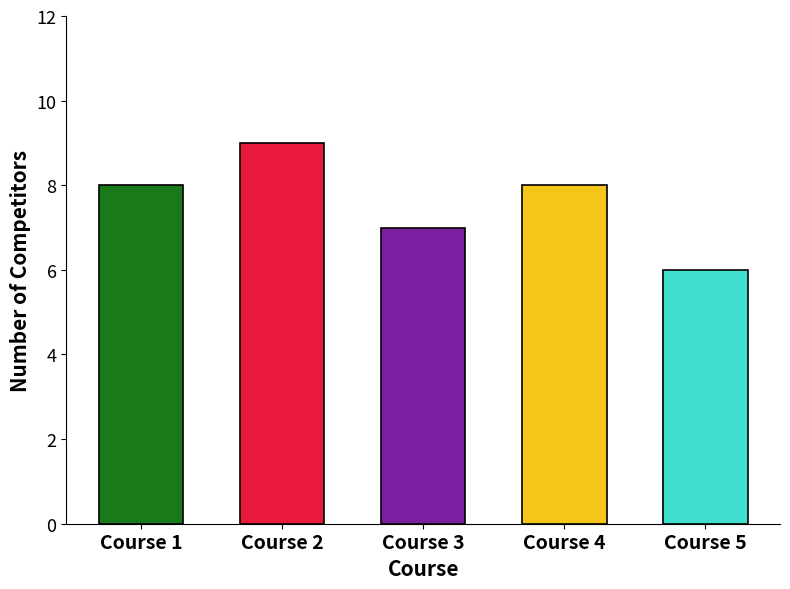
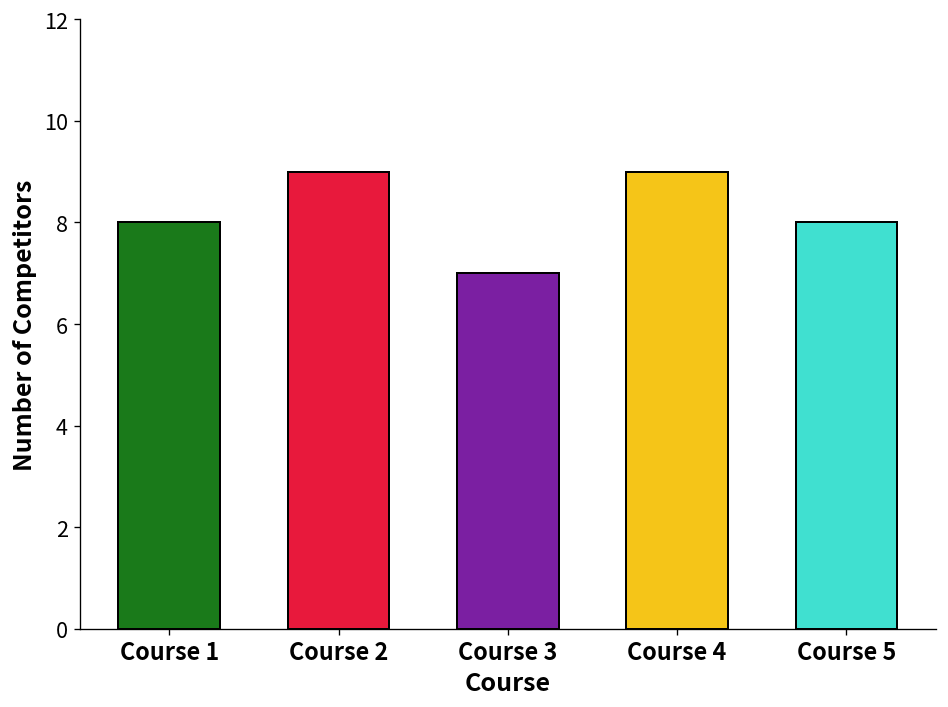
  {
    "Course 1": 8,
    "Course 2": 9,
    "Course 3": 7,
-   "Course 4": 8,
-   "Course 5": 6
+   "Course 4": 9,
+   "Course 5": 8
  }
